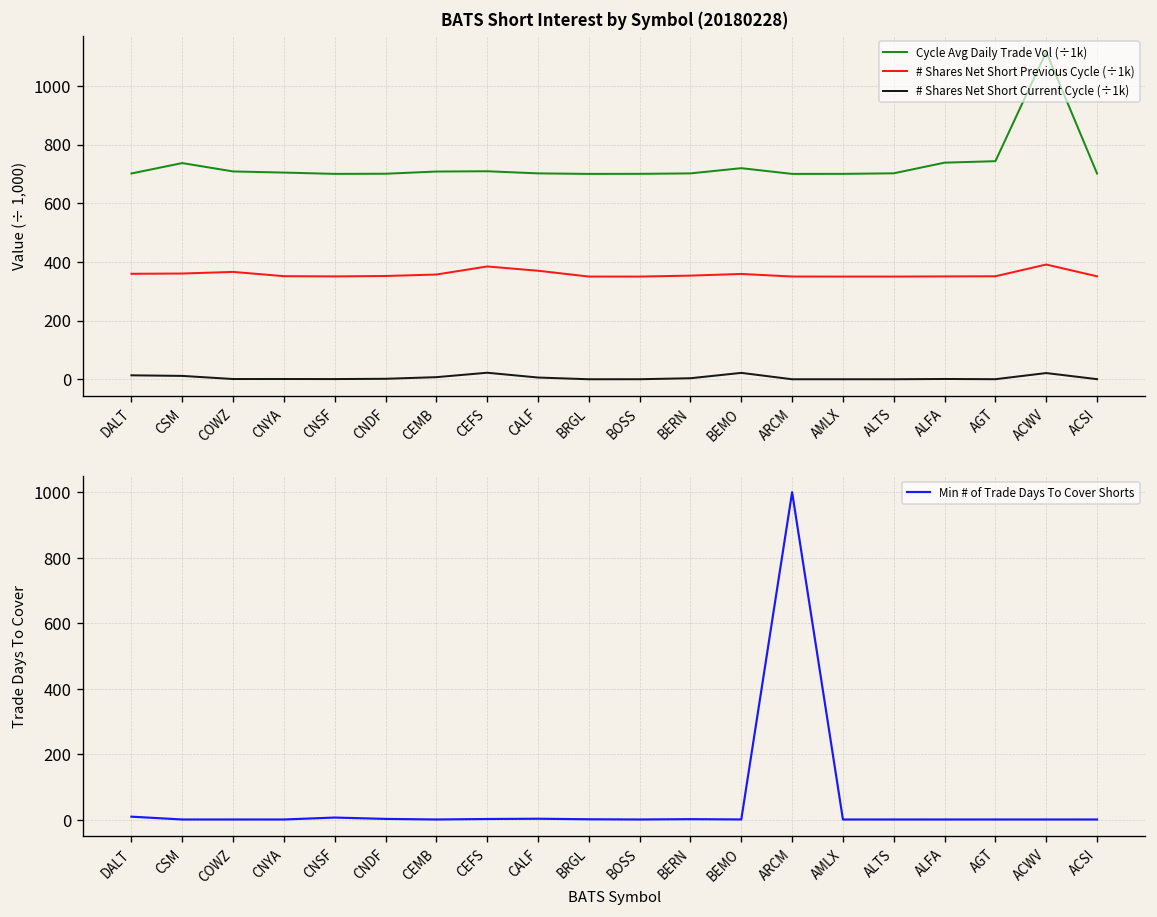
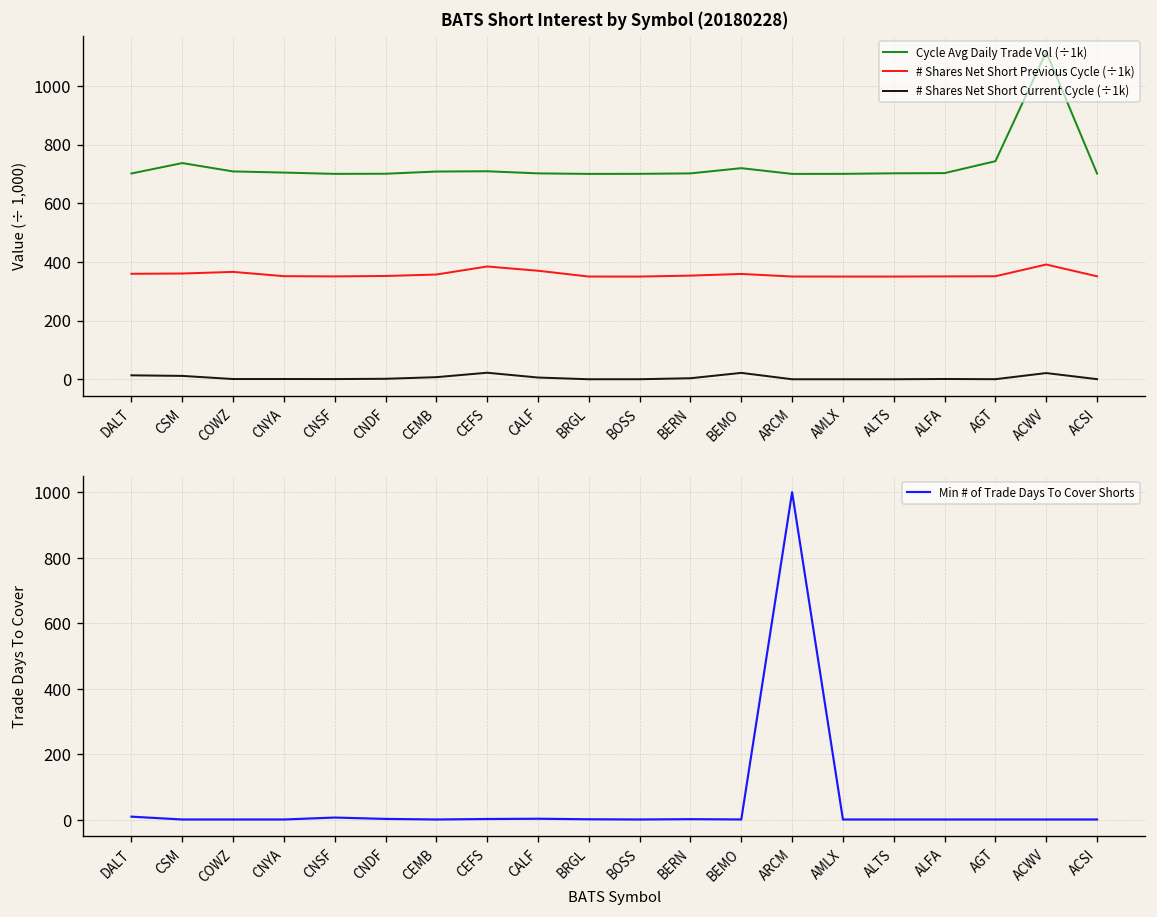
  {
    "BATS Short Interest by Symbol (20180228)": {
      "Cycle Avg Daily Trade Vol (÷1k)": {
        "DALT": 700,
        "CSM": 740,
        "COWZ": 710,
        "CNYA": 700,
        "CNSF": 700,
        "CNDF": 700,
        "CEMB": 710,
        "CEFS": 710,
        "CALF": 700,
        "BRGL": 700,
        "BOSS": 700,
        "BERN": 700,
        "BEMO": 720,
        "ARCM": 700,
        "AMLX": 700,
        "ALTS": 700,
-       "ALFA": 740,
+       "ALFA": 700,
        "AGT": 740,
        "ACSI": 700
      },
      "# Shares Net Short Previous Cycle (÷1k)": {
        "DALT": 360,
        "CSM": 360,
        "COWZ": 370,
        "CNYA": 350,
        "CNSF": 350,
        "CNDF": 350,
        "CEMB": 360,
        "CEFS": 380,
        "CALF": 370,
        "BRGL": 350,
        "BOSS": 350,
        "BERN": 350,
        "BEMO": 360,
        "ARCM": 350,
        "AMLX": 350,
        "ALTS": 350,
        "ALFA": 350,
        "AGT": 350,
        "ACWV": 390,
        "ACSI": 350
      },
      "# Shares Net Short Current Cycle (÷1k)": {
        "DALT": 10,
        "CSM": 10,
        "COWZ": 0,
        "CNYA": 0,
        "CNSF": 0,
        "CNDF": 0,
        "CEMB": 10,
        "CEFS": 20,
        "CALF": 10,
        "BRGL": 0,
        "BOSS": 0,
        "BERN": 0,
        "BEMO": 20,
        "ARCM": 0,
        "AMLX": 0,
        "ALTS": 0,
        "ALFA": 0,
        "AGT": 0,
        "ACWV": 20,
        "ACSI": 0
      }
    }
  }
